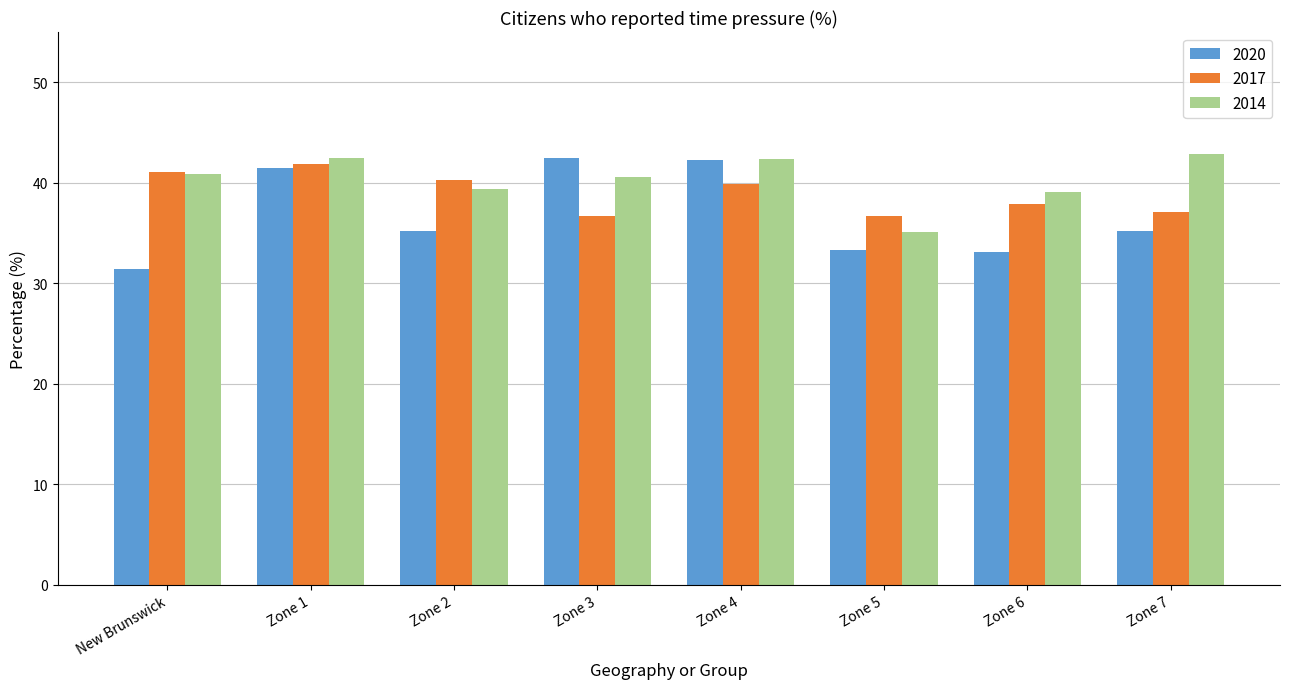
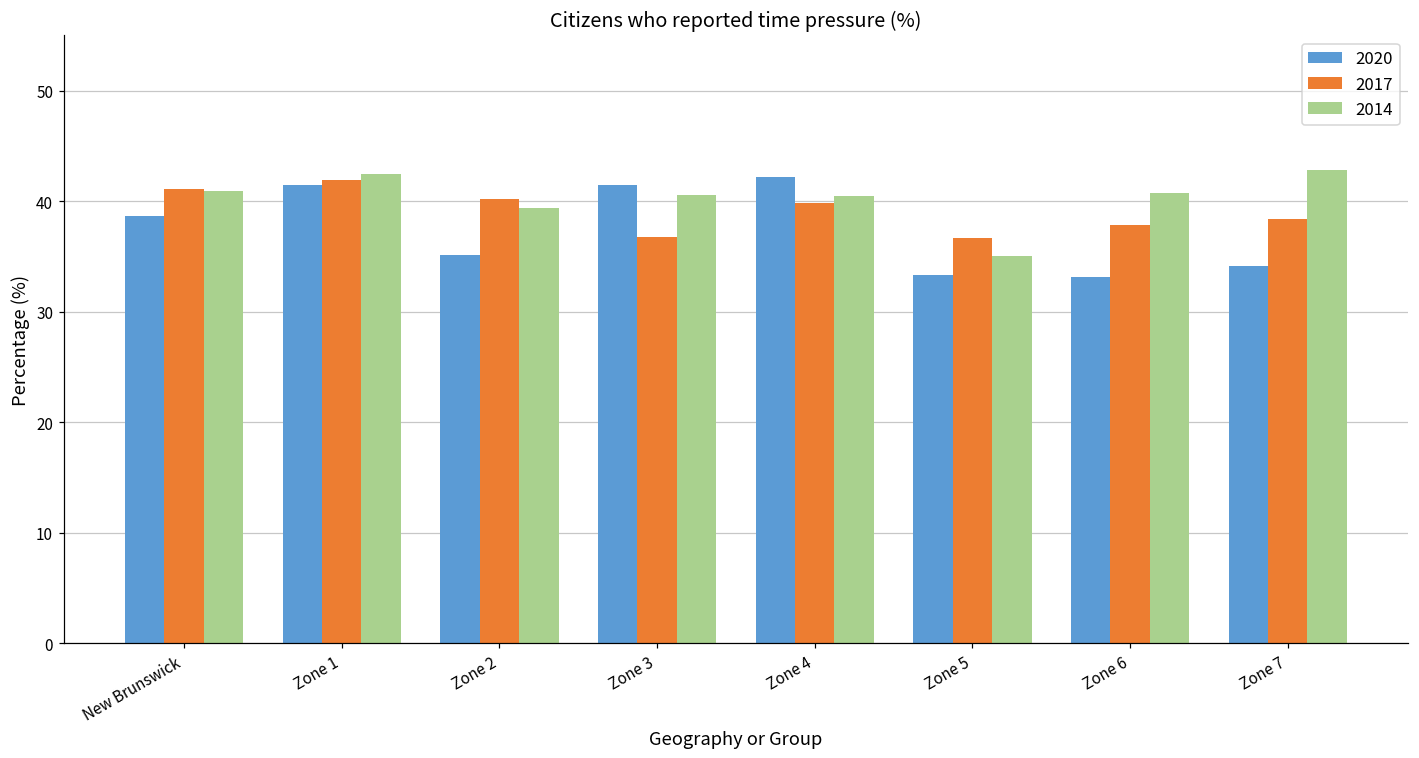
  {
    "2020": {
-     "New Brunswick": 31.4,
+     "New Brunswick": 38.6,
      "Zone 1": 41.5,
      "Zone 2": 35.2,
-     "Zone 3": 42.5,
+     "Zone 3": 41.5,
      "Zone 4": 42.2,
      "Zone 5": 33.3,
      "Zone 6": 33.2,
-     "Zone 7": 35.2
+     "Zone 7": 34.1
    },
    "2017": {
      "New Brunswick": 41.1,
      "Zone 1": 41.9,
      "Zone 2": 40.2,
      "Zone 3": 36.7,
      "Zone 4": 39.8,
      "Zone 5": 36.7,
      "Zone 6": 37.9,
-     "Zone 7": 37.1
+     "Zone 7": 38.4
    },
    "2014": {
      "New Brunswick": 40.9,
      "Zone 1": 42.4,
      "Zone 2": 39.4,
      "Zone 3": 40.6,
-     "Zone 4": 42.3,
+     "Zone 4": 40.5,
      "Zone 5": 35.1,
-     "Zone 6": 39.1,
+     "Zone 6": 40.7,
      "Zone 7": 42.8
    }
  }
